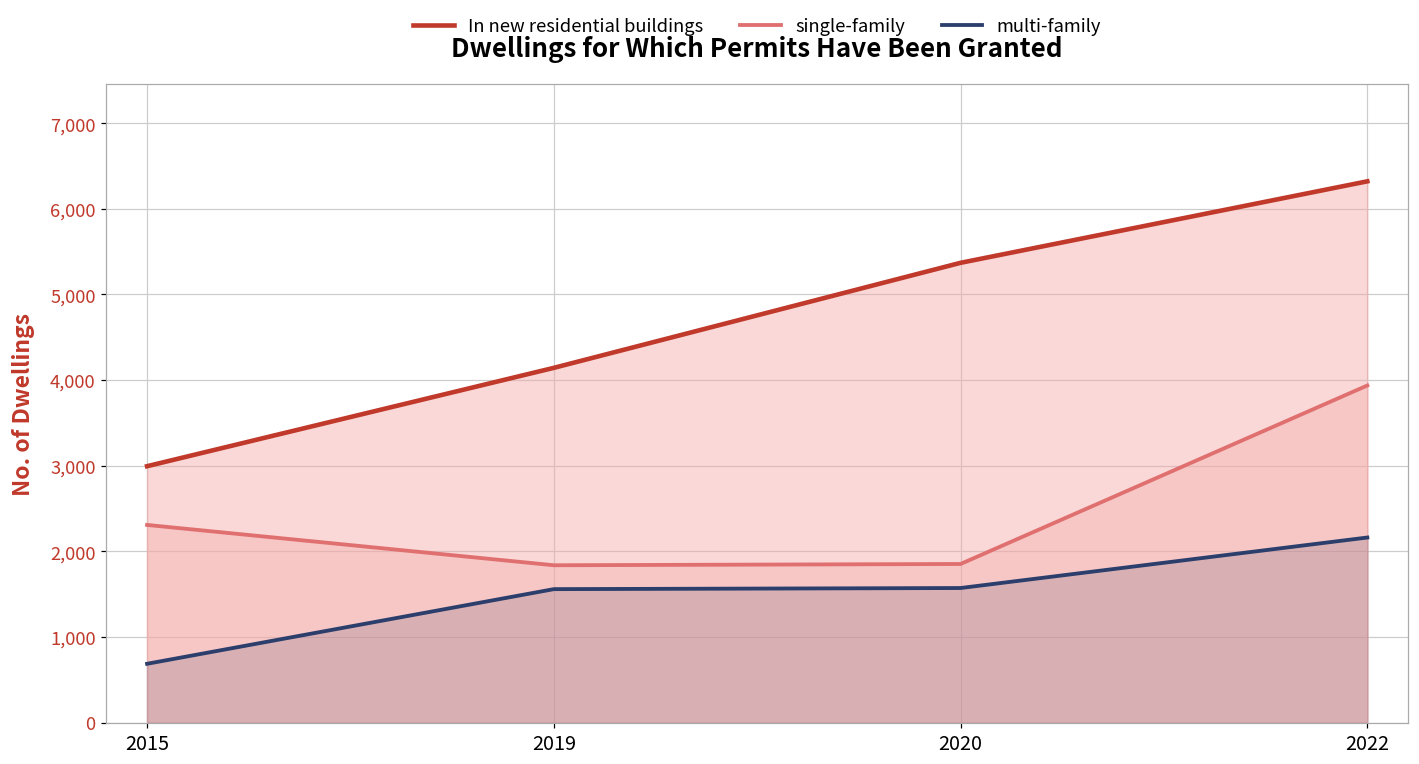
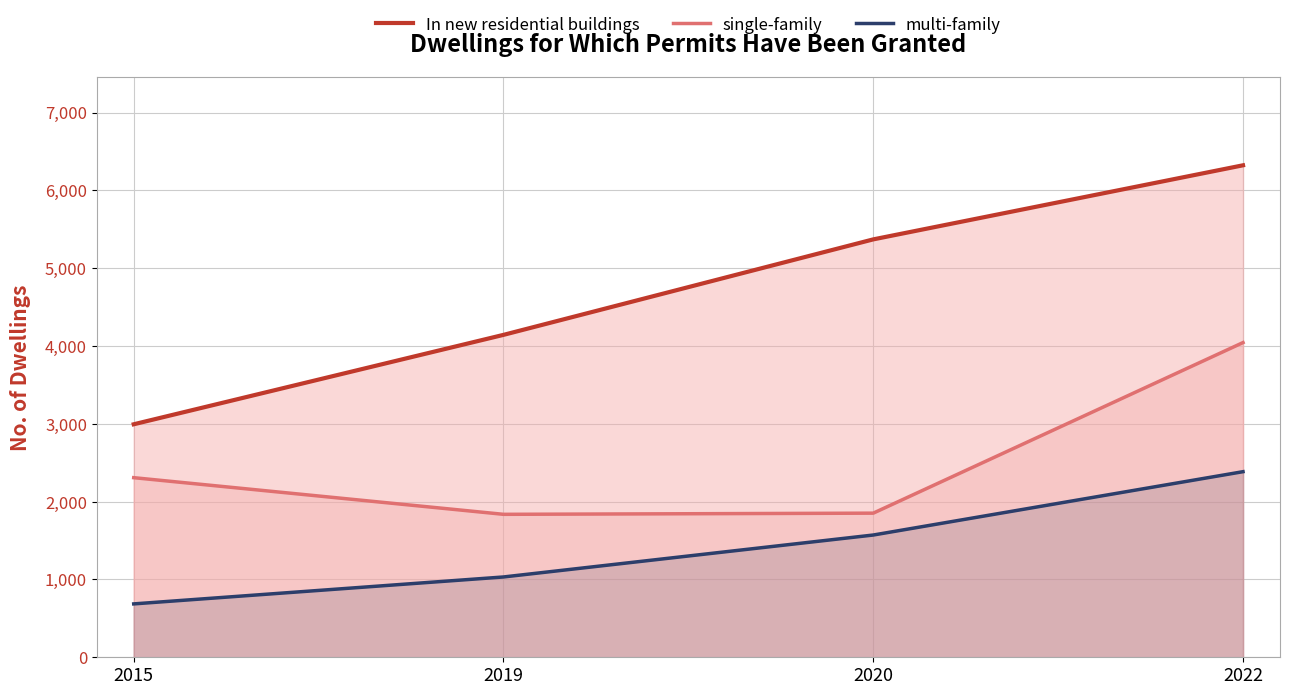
  {
    "In new residential buildings": {
      "2015": "3,000",
      "2019": "4,100",
      "2020": "5,400",
      "2022": "6,300"
    },
    "single-family": {
      "2015": "2,300",
      "2019": "1,800",
      "2020": "1,900",
-     "2022": "3,900"
+     "2022": "4,000"
    },
    "multi-family": {
      "2015": "700",
-     "2019": "1,600",
+     "2019": "1,000",
      "2020": "1,600",
-     "2022": "2,200"
+     "2022": "2,400"
    }
  }
